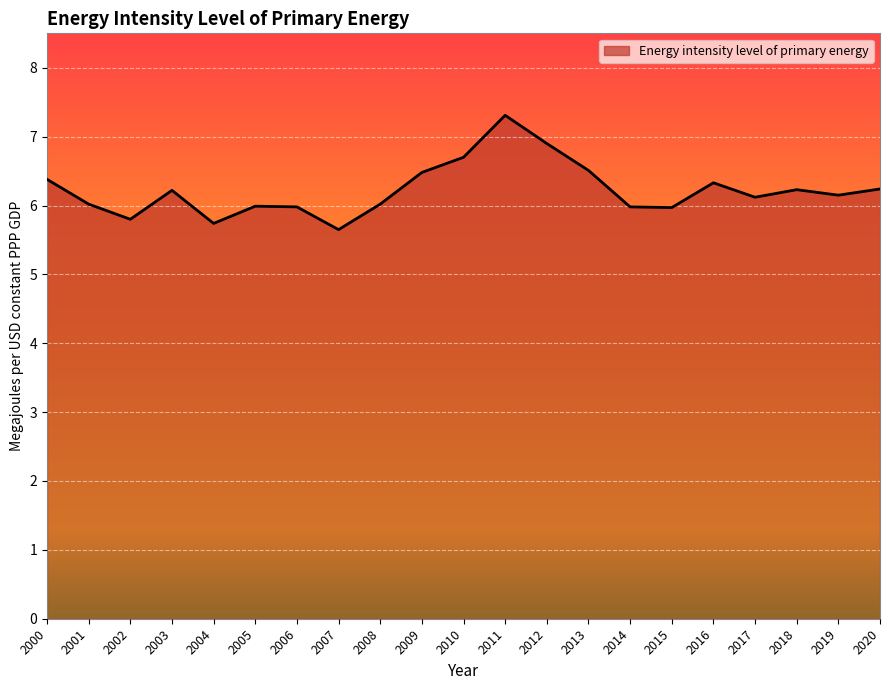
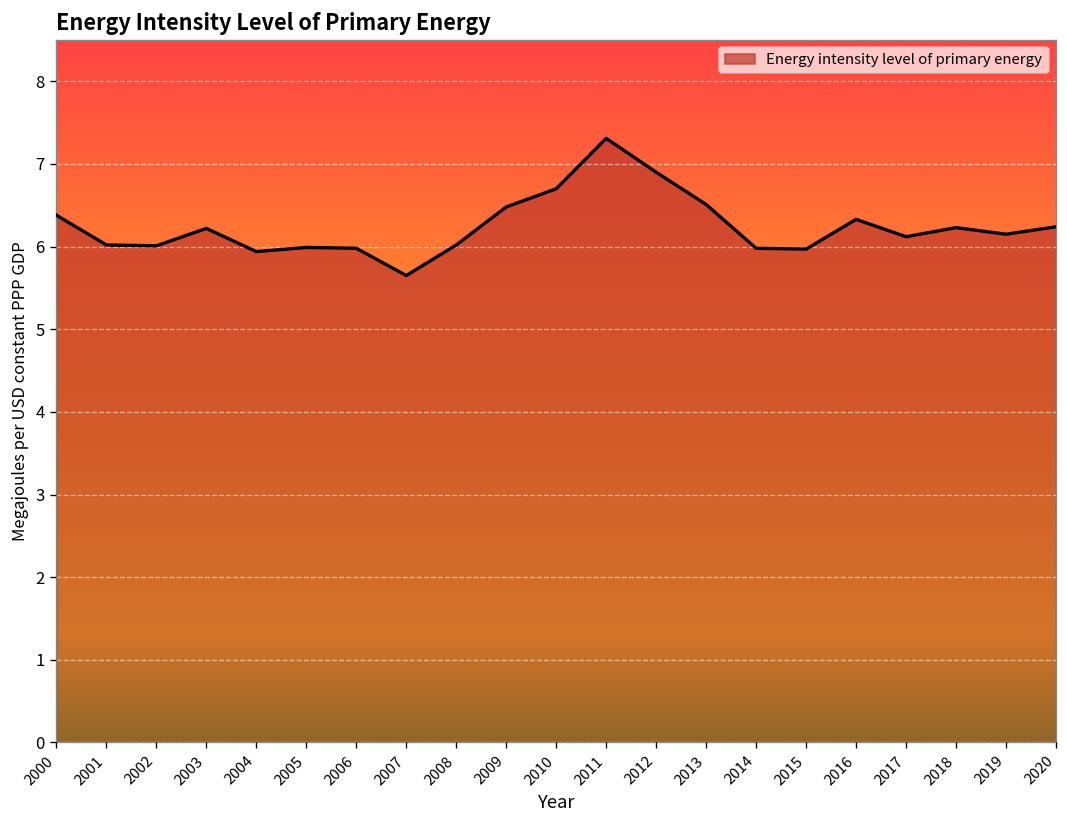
  {
    "2000": 6.4,
    "2001": 6.0,
-   "2002": 5.8,
+   "2002": 6.0,
    "2003": 6.2,
-   "2004": 5.7,
+   "2004": 5.9,
    "2005": 6.0,
    "2006": 6.0,
    "2007": 5.7,
    "2008": 6.0,
    "2009": 6.5,
    "2010": 6.7,
    "2011": 7.3,
    "2012": 6.9,
    "2013": 6.5,
    "2014": 6.0,
    "2015": 6.0,
    "2016": 6.3,
    "2017": 6.1,
    "2018": 6.2,
    "2019": 6.2,
    "2020": 6.2
  }
